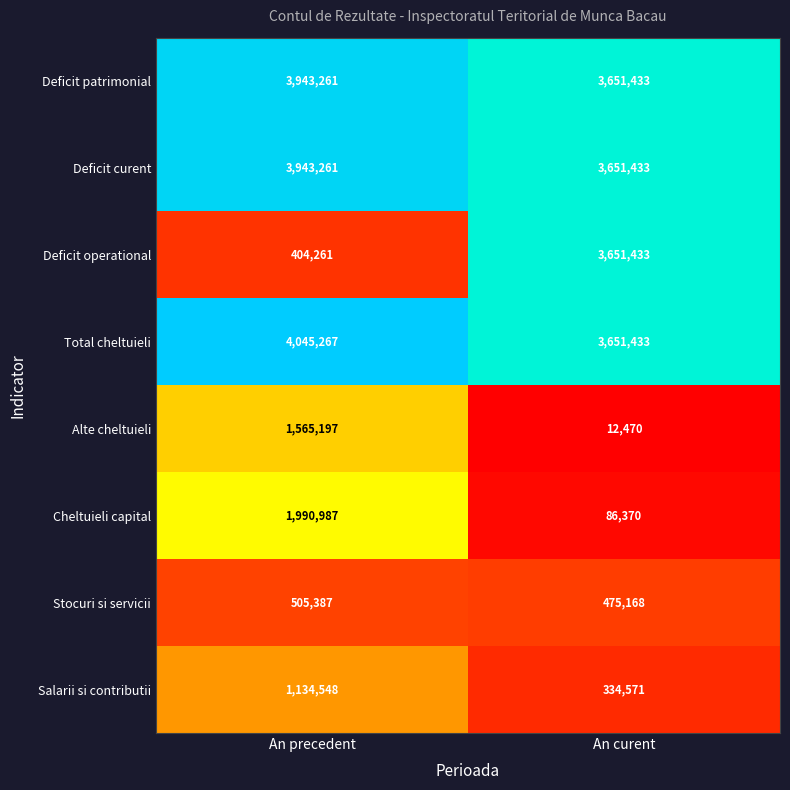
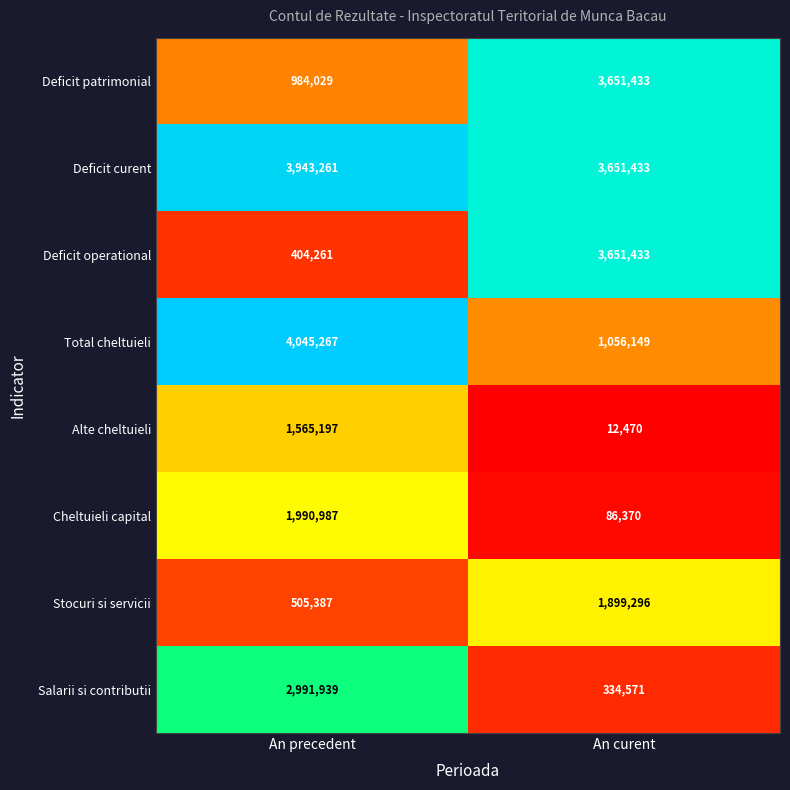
  {
    "Deficit patrimonial": {
-     "An precedent": "3,943,261",
+     "An precedent": "984,029",
      "An curent": "3,651,433"
    },
    "Deficit curent": {
      "An precedent": "3,943,261",
      "An curent": "3,651,433"
    },
    "Deficit operational": {
      "An precedent": "404,261",
      "An curent": "3,651,433"
    },
    "Total cheltuieli": {
      "An precedent": "4,045,267",
-     "An curent": "3,651,433"
+     "An curent": "1,056,149"
    },
    "Alte cheltuieli": {
      "An precedent": "1,565,197",
      "An curent": "12,470"
    },
    "Cheltuieli capital": {
      "An precedent": "1,990,987",
      "An curent": "86,370"
    },
    "Stocuri si servicii": {
      "An precedent": "505,387",
-     "An curent": "475,168"
+     "An curent": "1,899,296"
    },
    "Salarii si contributii": {
-     "An precedent": "1,134,548",
+     "An precedent": "2,991,939",
      "An curent": "334,571"
    }
  }
